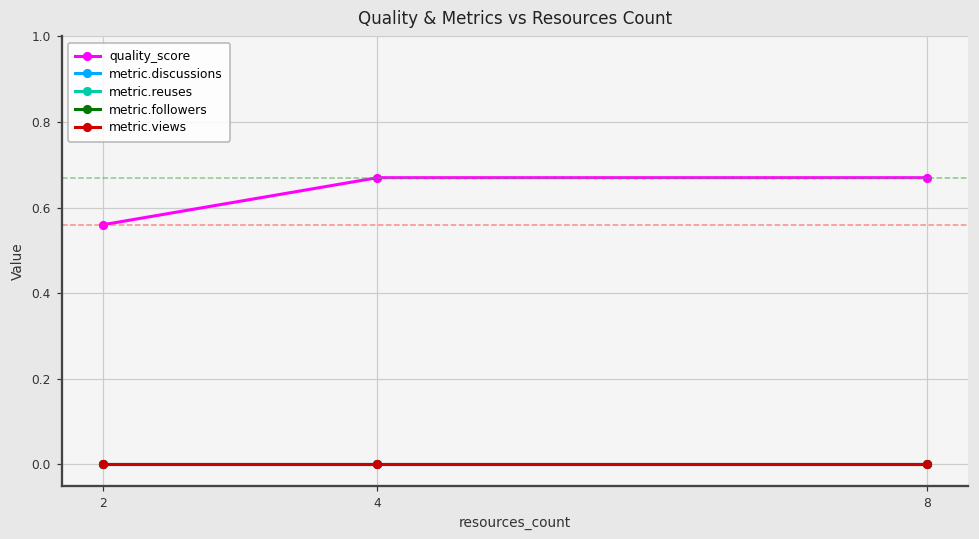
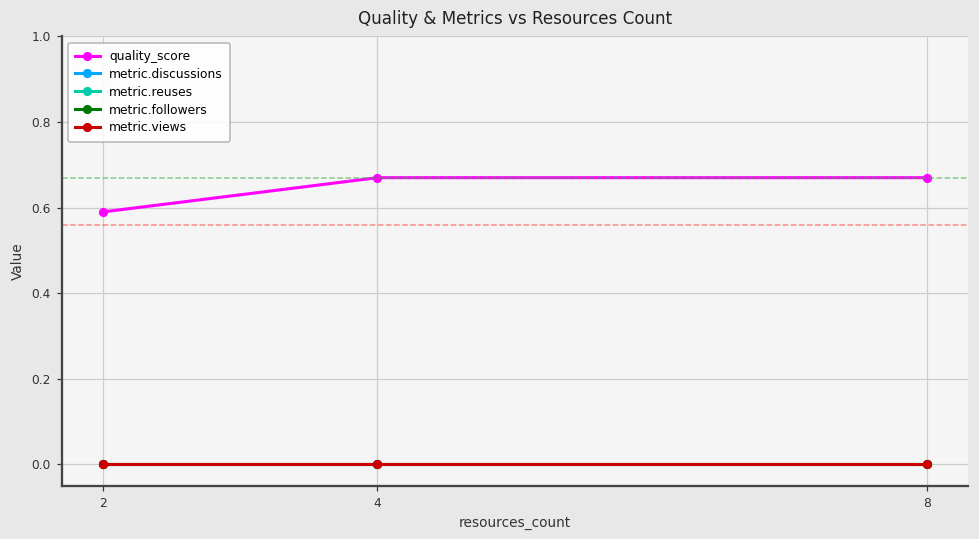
  {
    "quality_score": {
-     "2": 0.56,
+     "2": 0.59,
      "4": 0.67,
      "8": 0.67
    },
    "metric.views": {
      "2": 0.00,
      "4": 0.00,
      "8": 0.00
    }
  }
